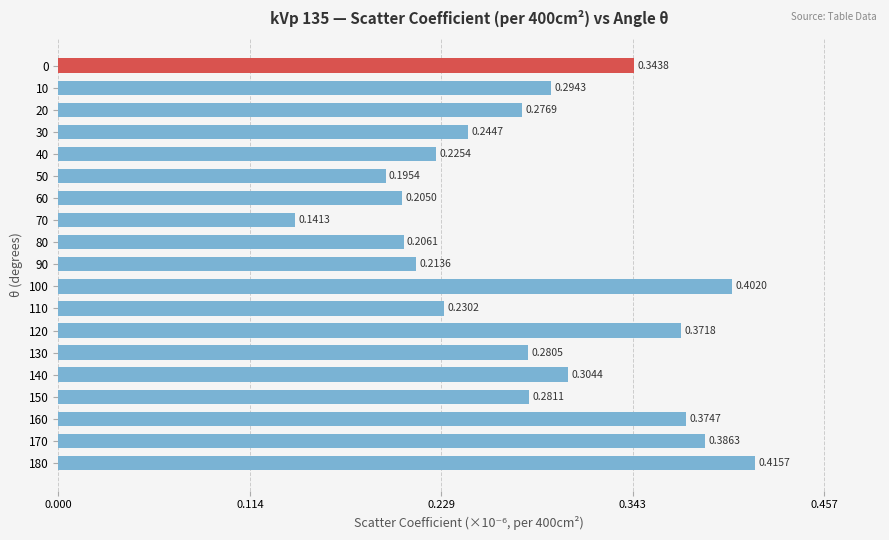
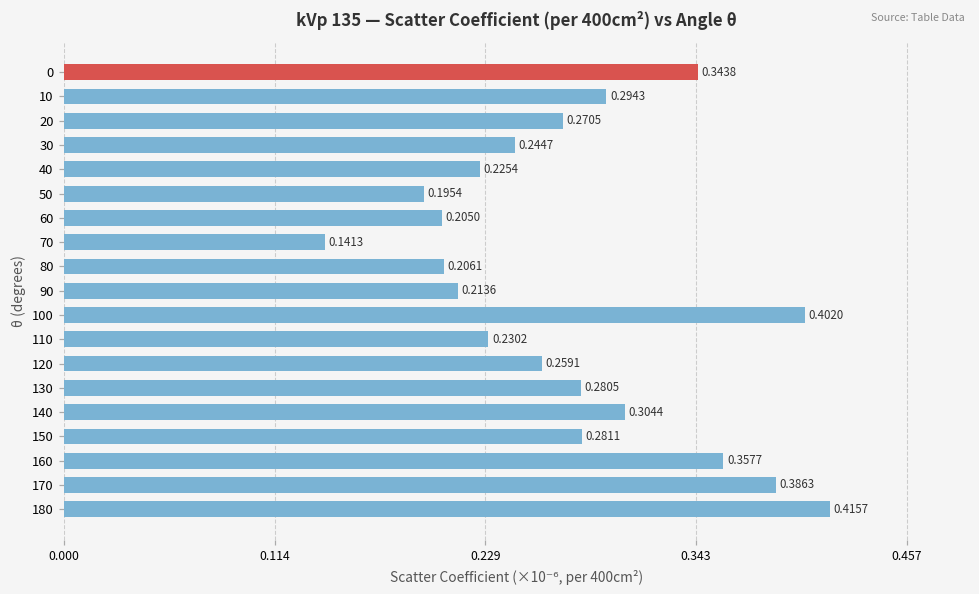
  {
    "0": 0.3438,
    "10": 0.2943,
-   "20": 0.2769,
+   "20": 0.2705,
    "30": 0.2447,
    "40": 0.2254,
    "50": 0.1954,
    "60": 0.2050,
    "70": 0.1413,
    "80": 0.2061,
    "90": 0.2136,
    "100": 0.4020,
    "110": 0.2302,
-   "120": 0.3718,
+   "120": 0.2591,
    "130": 0.2805,
    "140": 0.3044,
    "150": 0.2811,
-   "160": 0.3747,
+   "160": 0.3577,
    "170": 0.3863,
    "180": 0.4157
  }
